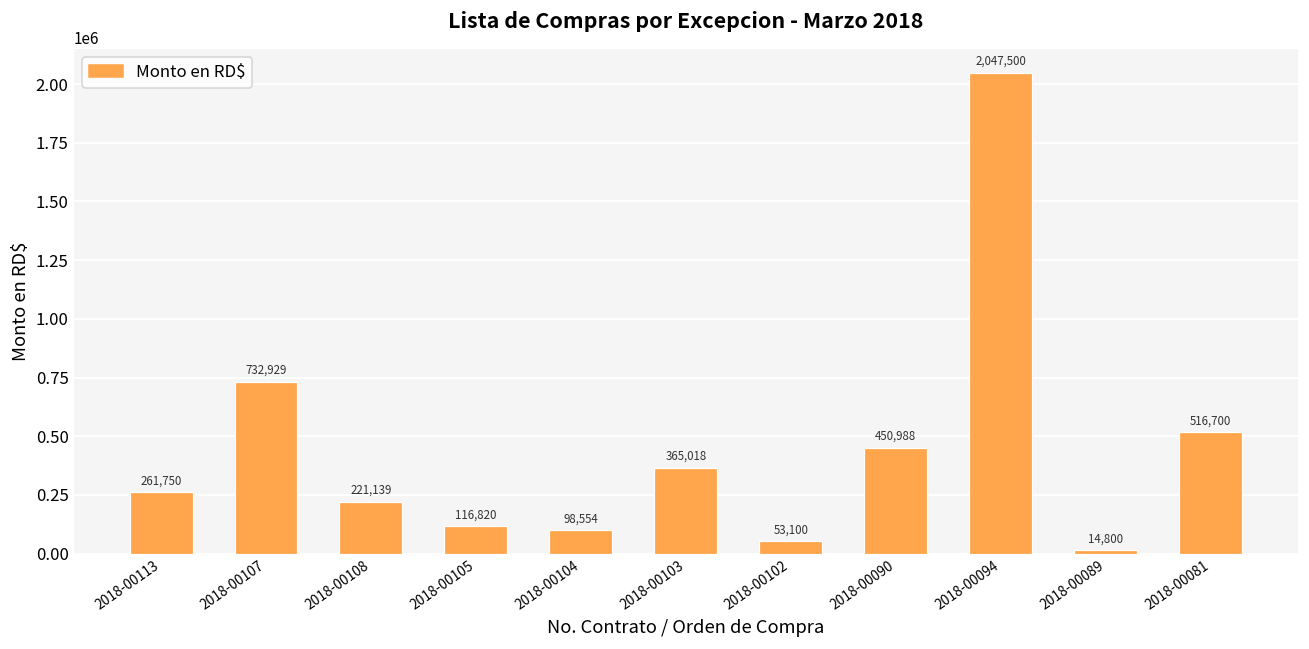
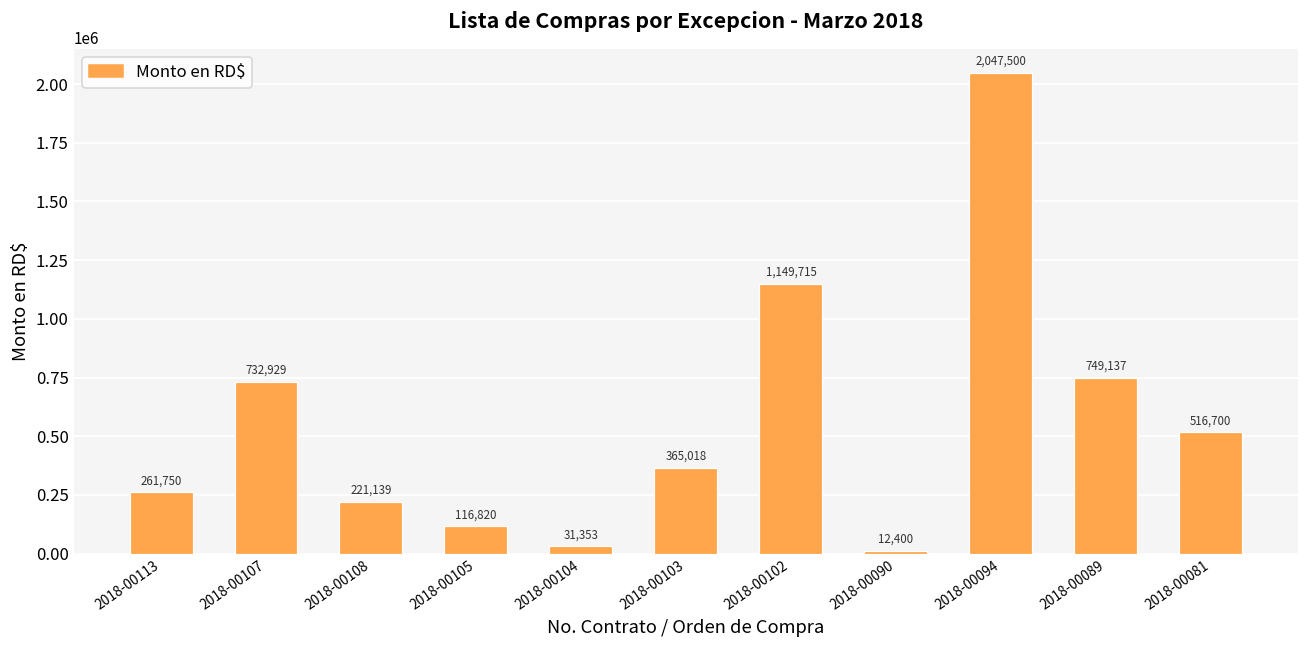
  {
    "2018-00113": "261,750",
    "2018-00107": "732,929",
    "2018-00108": "221,139",
    "2018-00105": "116,820",
-   "2018-00104": "98,554",
+   "2018-00104": "31,353",
    "2018-00103": "365,018",
-   "2018-00102": "53,100",
-   "2018-00090": "450,988",
+   "2018-00102": "1,149,715",
+   "2018-00090": "12,400",
    "2018-00094": "2,047,500",
-   "2018-00089": "14,800",
+   "2018-00089": "749,137",
    "2018-00081": "516,700"
  }
